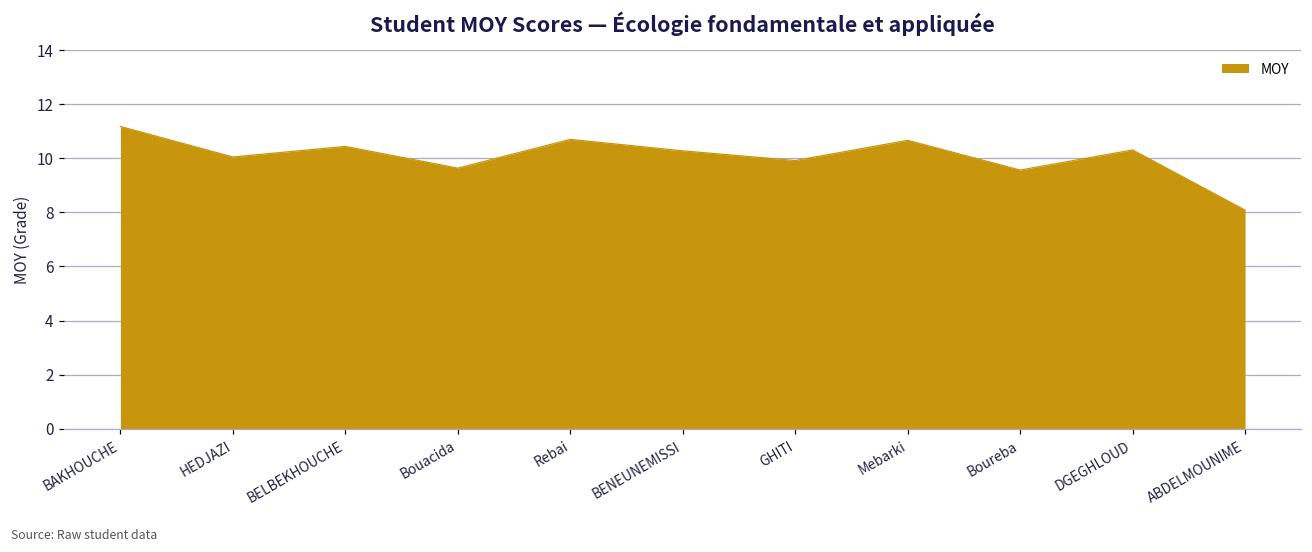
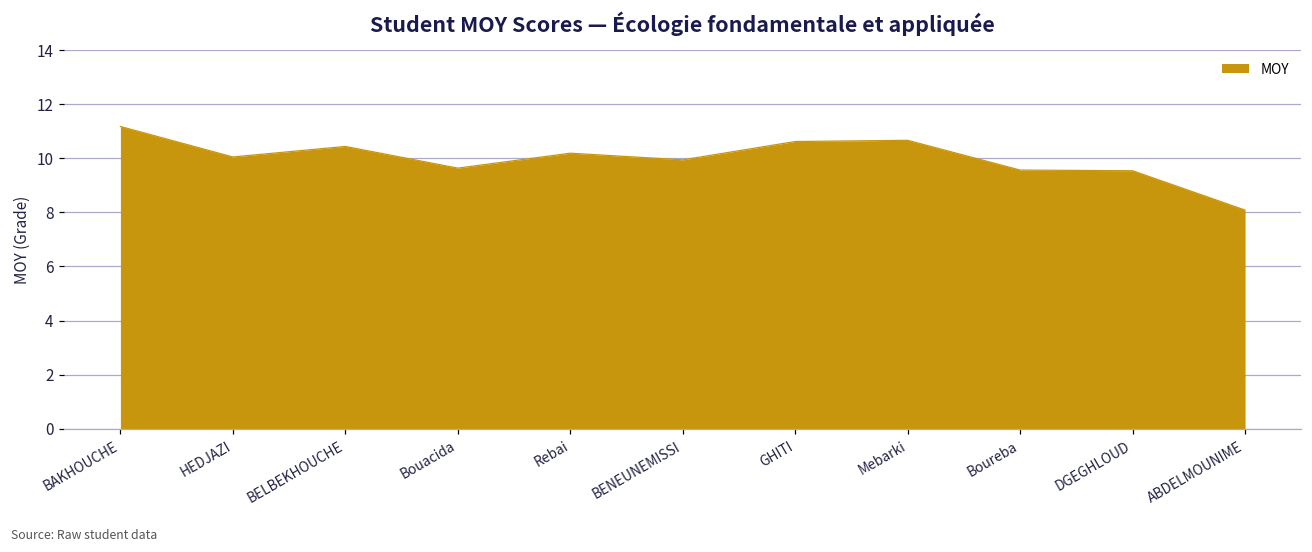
  {
    "BAKHOUCHE": 11.2,
    "HEDJAZI": 10.1,
    "BELBEKHOUCHE": 10.4,
    "Bouacida": 9.6,
-   "Rebai": 10.7,
-   "BENEUNEMISSI": 10.3,
-   "GHITI": 9.9,
+   "Rebai": 10.2,
+   "BENEUNEMISSI": 9.9,
+   "GHITI": 10.6,
    "Mebarki": 10.7,
    "Boureba": 9.6,
-   "DGEGHLOUD": 10.3,
+   "DGEGHLOUD": 9.5,
    "ABDELMOUNIME": 8.1
  }
